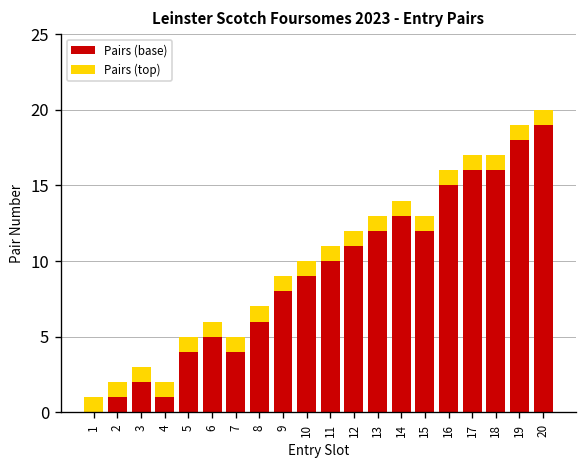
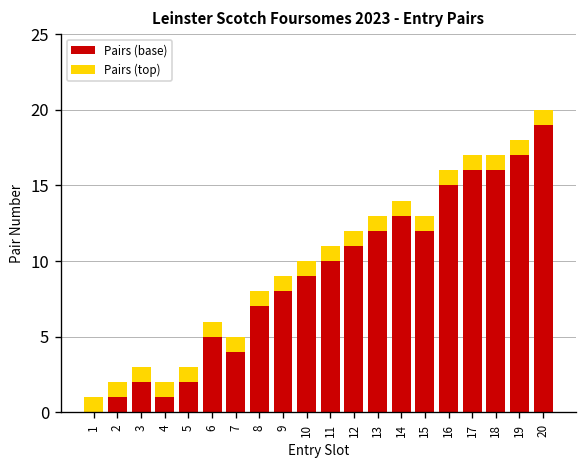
  {
    "Pairs (base)": {
      "1": 0.0,
      "2": 1.0,
      "3": 2.0,
      "4": 1.0,
-     "5": 4.0,
+     "5": 2.0,
      "6": 5.0,
      "7": 4.0,
-     "8": 6.0,
+     "8": 7.0,
      "9": 8.0,
      "10": 9.0,
      "11": 10.0,
      "12": 11.0,
      "13": 12.0,
      "14": 13.0,
      "15": 12.0,
      "16": 15.0,
      "17": 16.0,
      "18": 16.0,
-     "19": 18.0,
+     "19": 17.0,
      "20": 19.0
    }
  }
